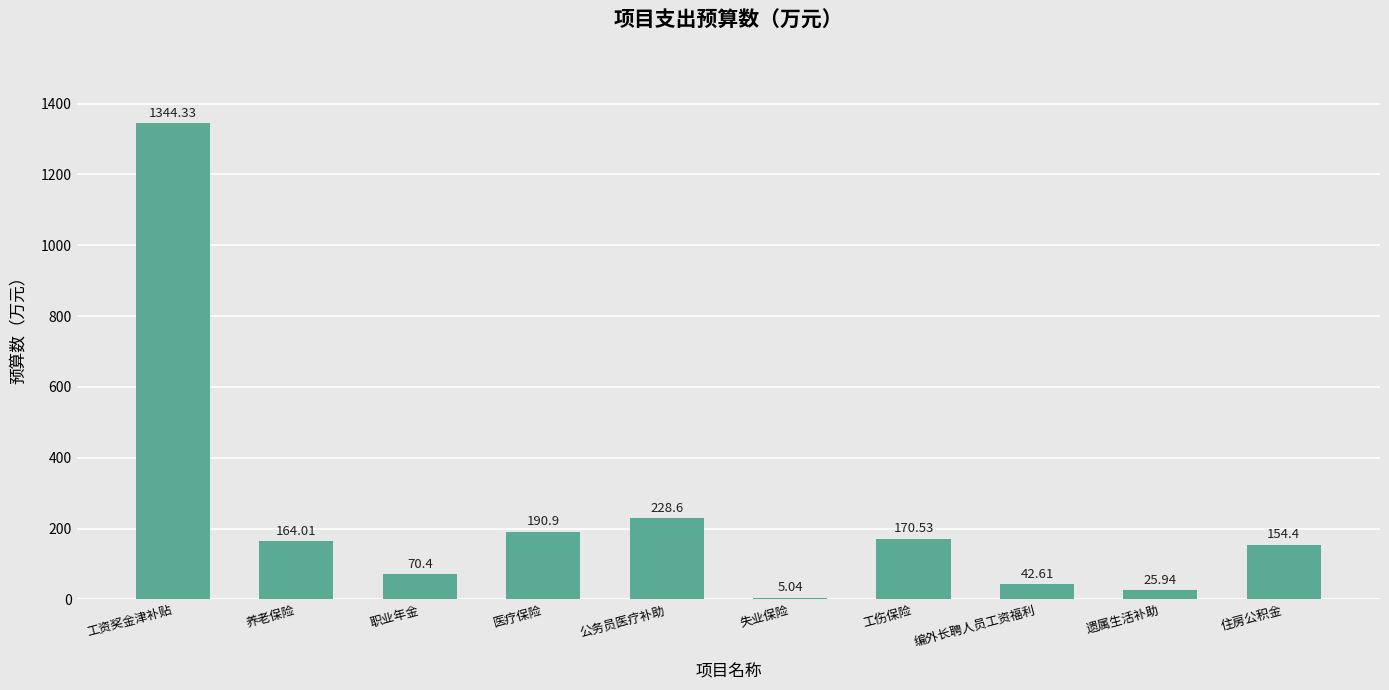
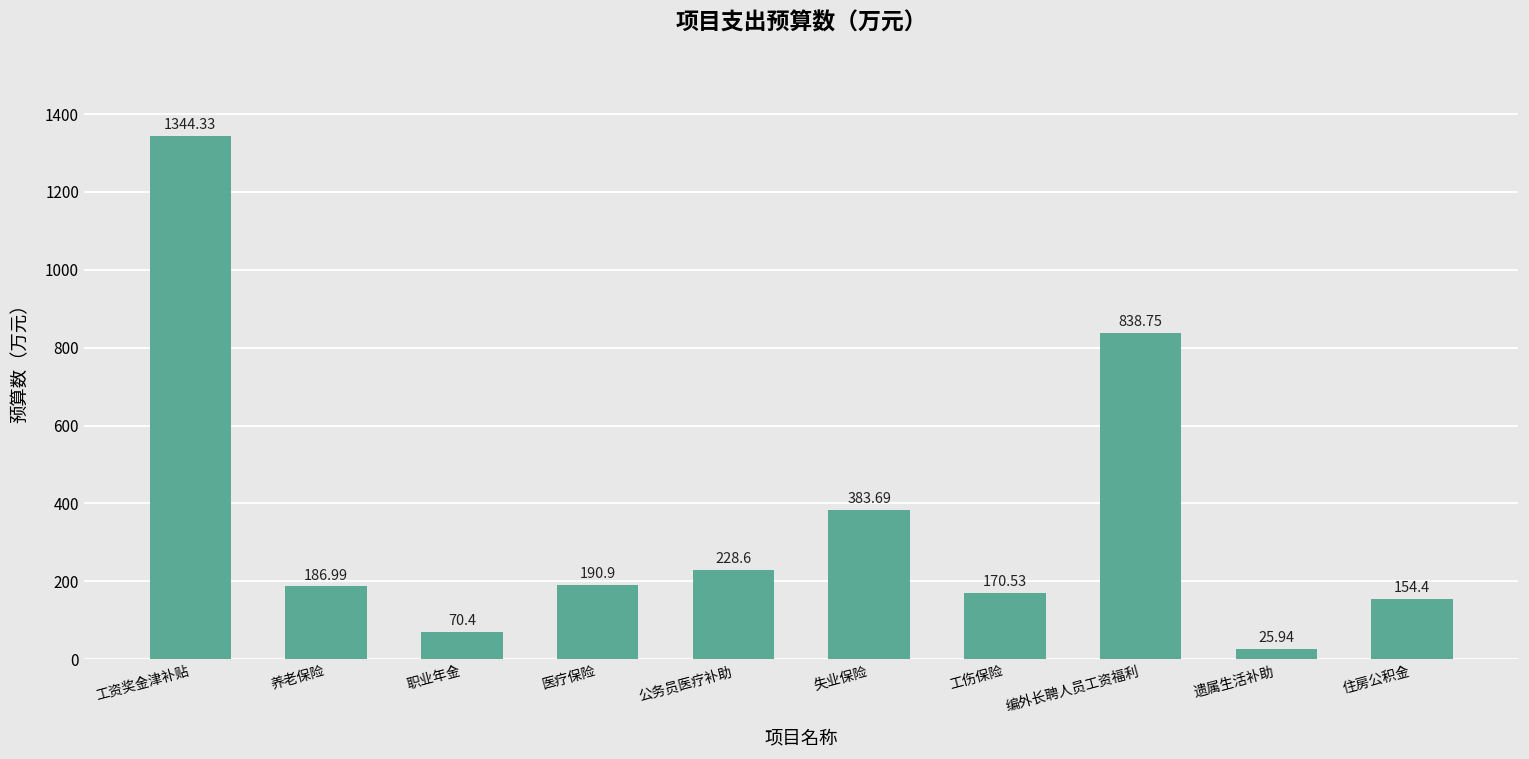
  {
    "工资奖金津补贴": 1344.33,
-   "养老保险": 164.01,
+   "养老保险": 186.99,
    "职业年金": 70.4,
    "医疗保险": 190.9,
    "公务员医疗补助": 228.6,
-   "失业保险": 5.04,
+   "失业保险": 383.69,
    "工伤保险": 170.53,
-   "编外长聘人员工资福利": 42.61,
+   "编外长聘人员工资福利": 838.75,
    "遗属生活补助": 25.94,
    "住房公积金": 154.4
  }
